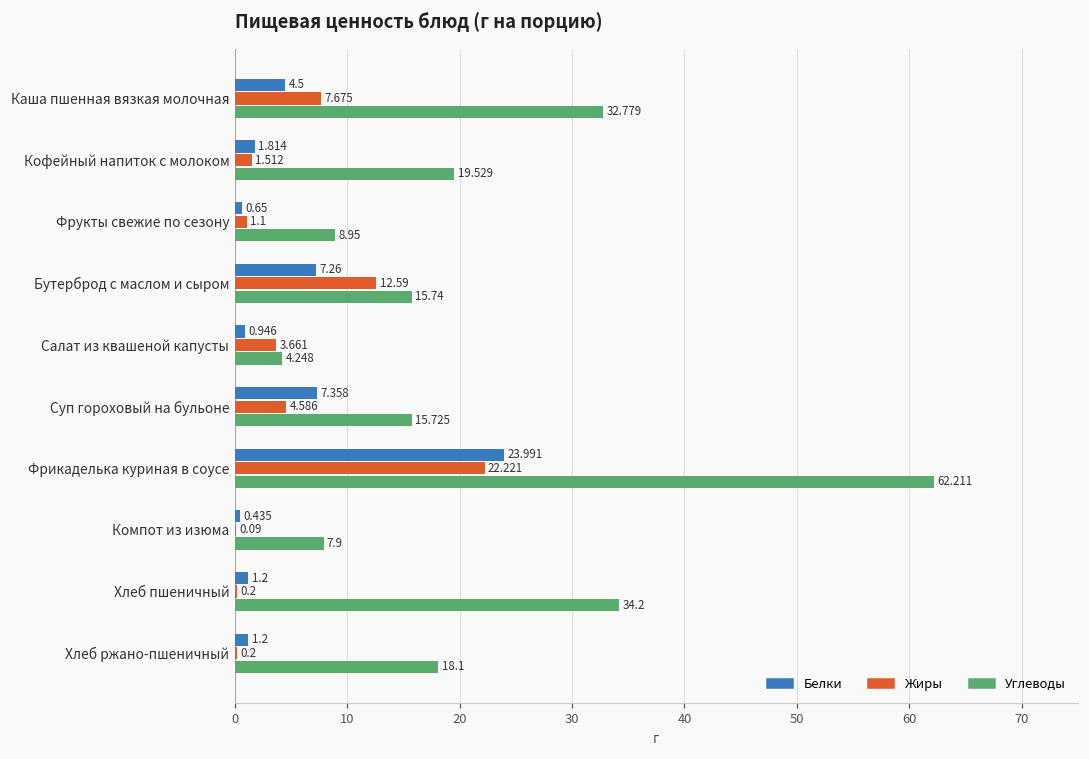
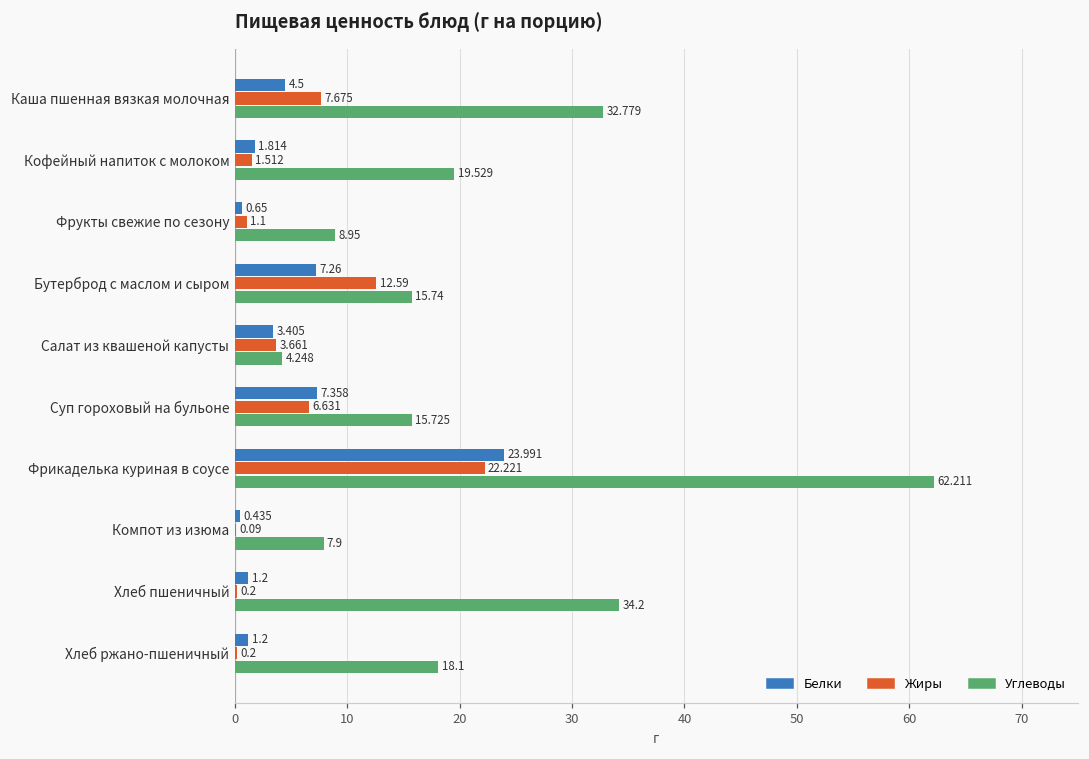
  {
    "Белки": {
      "Каша пшенная вязкая молочная": 4.5,
      "Кофейный напиток с молоком": 1.814,
      "Фрукты свежие по сезону": 0.65,
      "Бутерброд с маслом и сыром": 7.26,
-     "Салат из квашеной капусты": 0.946,
+     "Салат из квашеной капусты": 3.405,
      "Суп гороховый на бульоне": 7.358,
      "Фрикаделька куриная в соусе": 23.991,
      "Компот из изюма": 0.435,
      "Хлеб пшеничный": 1.2,
      "Хлеб ржано-пшеничный": 1.2
    },
    "Жиры": {
      "Каша пшенная вязкая молочная": 7.675,
      "Кофейный напиток с молоком": 1.512,
      "Фрукты свежие по сезону": 1.1,
      "Бутерброд с маслом и сыром": 12.59,
      "Салат из квашеной капусты": 3.661,
-     "Суп гороховый на бульоне": 4.586,
+     "Суп гороховый на бульоне": 6.631,
      "Фрикаделька куриная в соусе": 22.221,
      "Компот из изюма": 0.09,
      "Хлеб пшеничный": 0.2,
      "Хлеб ржано-пшеничный": 0.2
    },
    "Углеводы": {
      "Каша пшенная вязкая молочная": 32.779,
      "Кофейный напиток с молоком": 19.529,
      "Фрукты свежие по сезону": 8.95,
      "Бутерброд с маслом и сыром": 15.74,
      "Салат из квашеной капусты": 4.248,
      "Суп гороховый на бульоне": 15.725,
      "Фрикаделька куриная в соусе": 62.211,
      "Компот из изюма": 7.9,
      "Хлеб пшеничный": 34.2,
      "Хлеб ржано-пшеничный": 18.1
    }
  }
